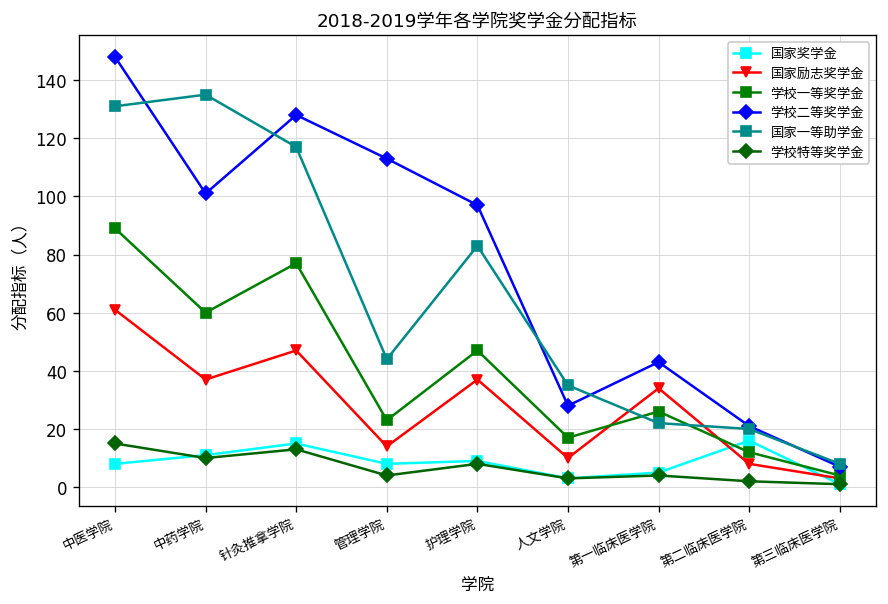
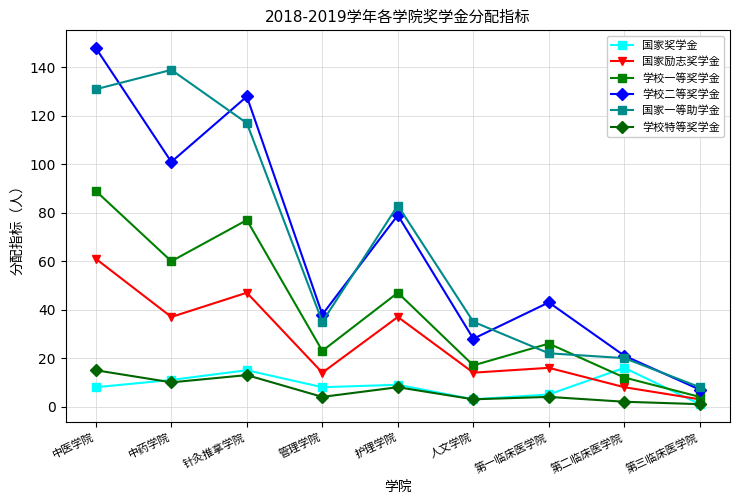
  {
    "国家奖学金": {
      "中医学院": 8,
      "针灸推拿学院": 15,
      "管理学院": 8,
      "第二临床医学院": 16
    },
    "国家励志奖学金": {
      "中医学院": 61,
      "中药学院": 37,
      "针灸推拿学院": 47,
      "管理学院": 14,
      "护理学院": 37,
-     "人文学院": 10,
-     "第一临床医学院": 34,
+     "人文学院": 14,
+     "第一临床医学院": 16,
      "第二临床医学院": 8
    },
    "学校二等奖学金": {
      "中医学院": 148,
      "中药学院": 101,
      "针灸推拿学院": 128,
-     "管理学院": 113,
-     "护理学院": 97,
+     "管理学院": 38,
+     "护理学院": 79,
      "人文学院": 28,
      "第一临床医学院": 43
    },
    "国家一等助学金": {
      "中医学院": 131,
-     "中药学院": 135,
+     "中药学院": 139,
      "针灸推拿学院": 117,
-     "管理学院": 44,
+     "管理学院": 35,
      "护理学院": 83,
      "人文学院": 35,
      "第一临床医学院": 22
    }
  }
